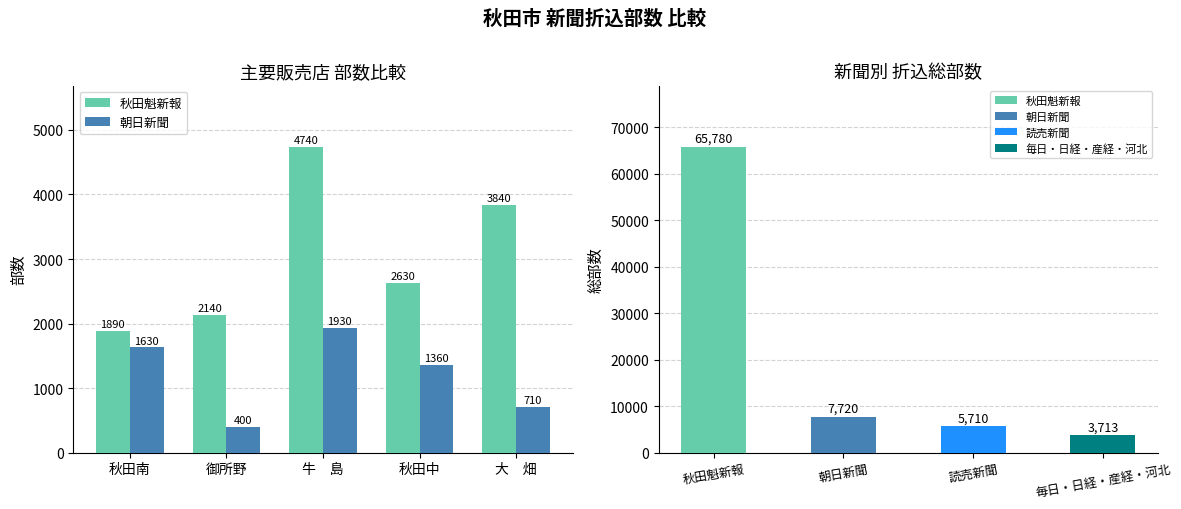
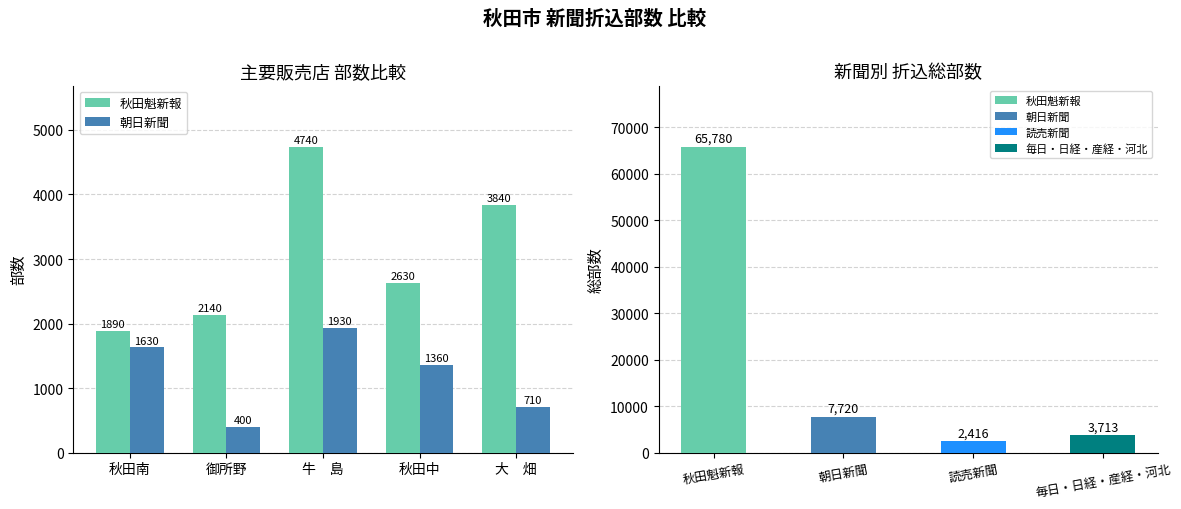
  {
    "主要販売店 部数比較": {
      "秋田魁新報": {
        "秋田南": "1890",
        "御所野": "2140",
        "牛 島": "4740",
        "秋田中": "2630",
        "大 畑": "3840"
      },
      "朝日新聞": {
        "秋田南": "1630",
        "御所野": "400",
        "牛 島": "1930",
        "秋田中": "1360",
        "大 畑": "710"
      }
    },
    "新聞別 折込総部数": {
      "秋田魁新報": "65,780",
      "朝日新聞": "7,720",
-     "読売新聞": "5,710",
+     "読売新聞": "2,416",
      "毎日・日経・産経・河北": "3,713"
    }
  }
